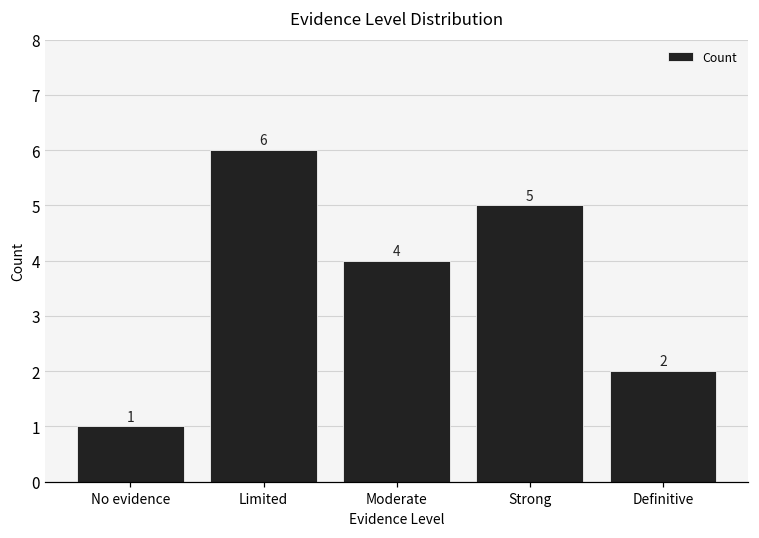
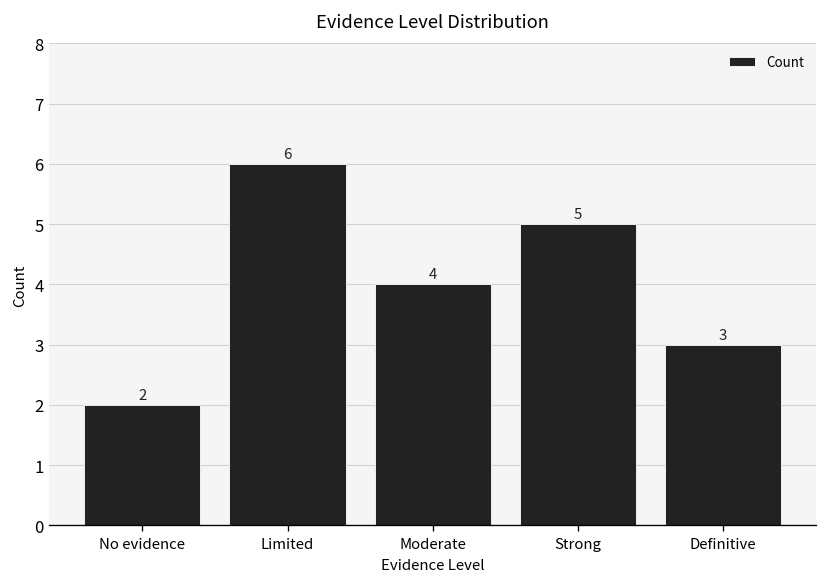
  {
-   "No evidence": 1,
+   "No evidence": 2,
    "Limited": 6,
    "Moderate": 4,
    "Strong": 5,
-   "Definitive": 2
+   "Definitive": 3
  }
